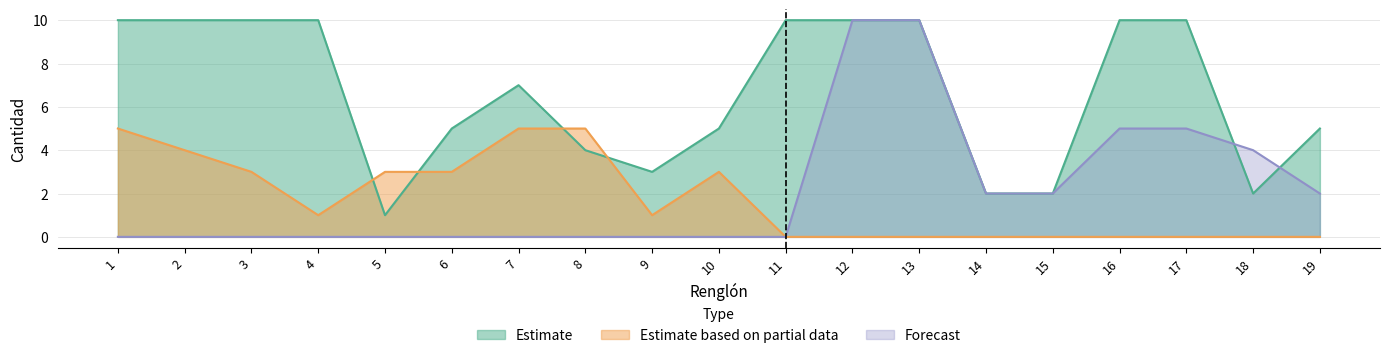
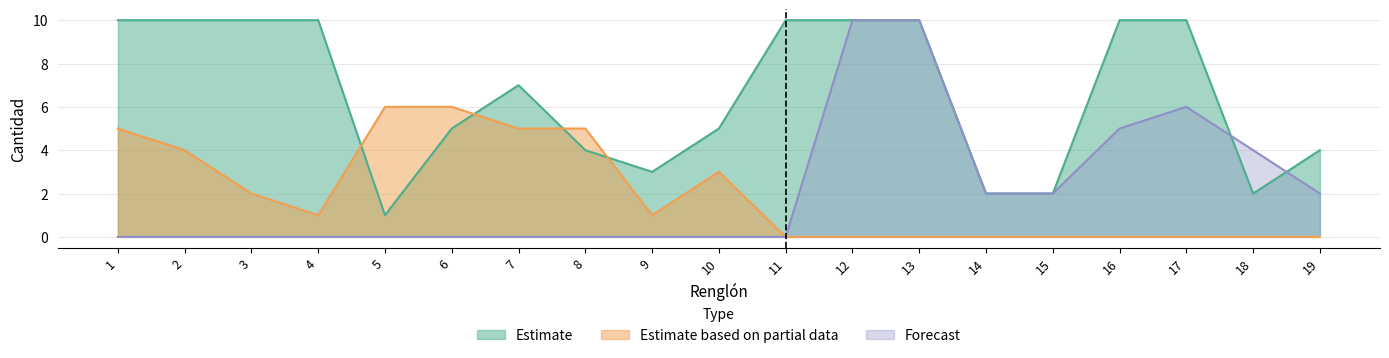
  {
    "Estimate": {
      "1": 10,
      "2": 10,
      "3": 10,
      "4": 10,
      "5": 1,
      "6": 5,
      "7": 7,
      "8": 4,
      "9": 3,
      "10": 5,
      "11": 10,
      "16": 10,
      "17": 10,
      "18": 2,
-     "19": 5
+     "19": 4
    },
    "Estimate based on partial data": {
      "1": 5,
      "2": 4,
-     "3": 3,
+     "3": 2,
      "4": 1,
-     "5": 3,
-     "6": 3,
+     "5": 6,
+     "6": 6,
      "7": 5,
      "8": 5,
      "9": 1,
      "10": 3,
      "12": 0,
      "13": 0,
      "14": 0,
      "15": 0,
      "16": 0,
      "17": 0,
      "18": 0,
      "19": 0
    },
    "Forecast": {
      "1": 0,
      "2": 0,
      "3": 0,
      "4": 0,
      "5": 0,
      "6": 0,
      "7": 0,
      "8": 0,
      "9": 0,
      "10": 0,
      "16": 5,
-     "17": 5,
+     "17": 6,
      "18": 4,
      "19": 2
    }
  }
